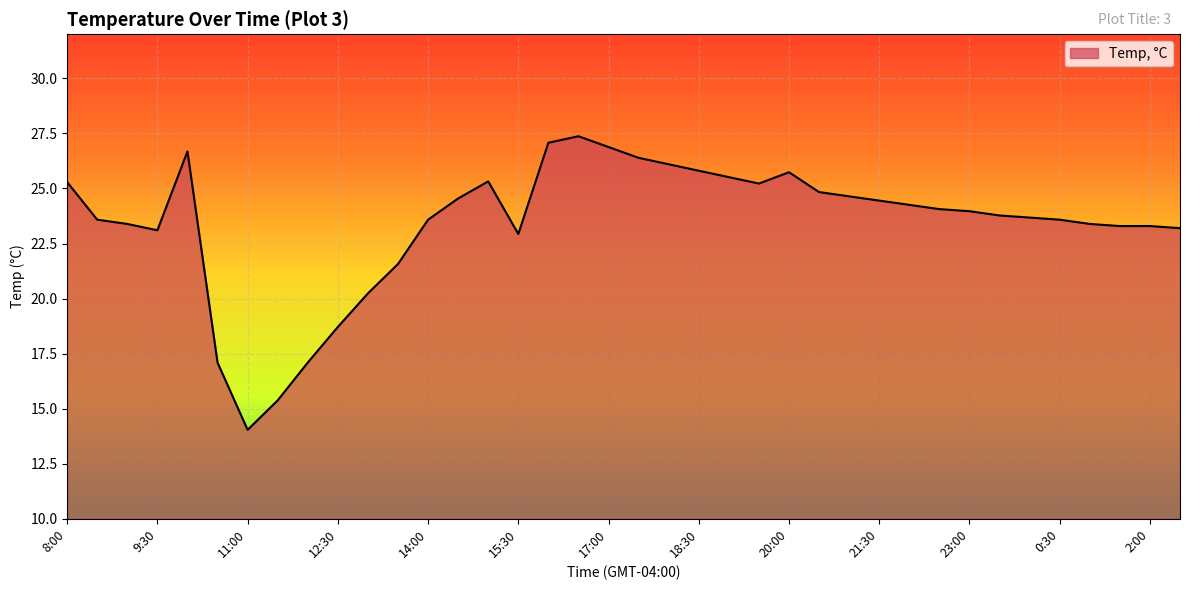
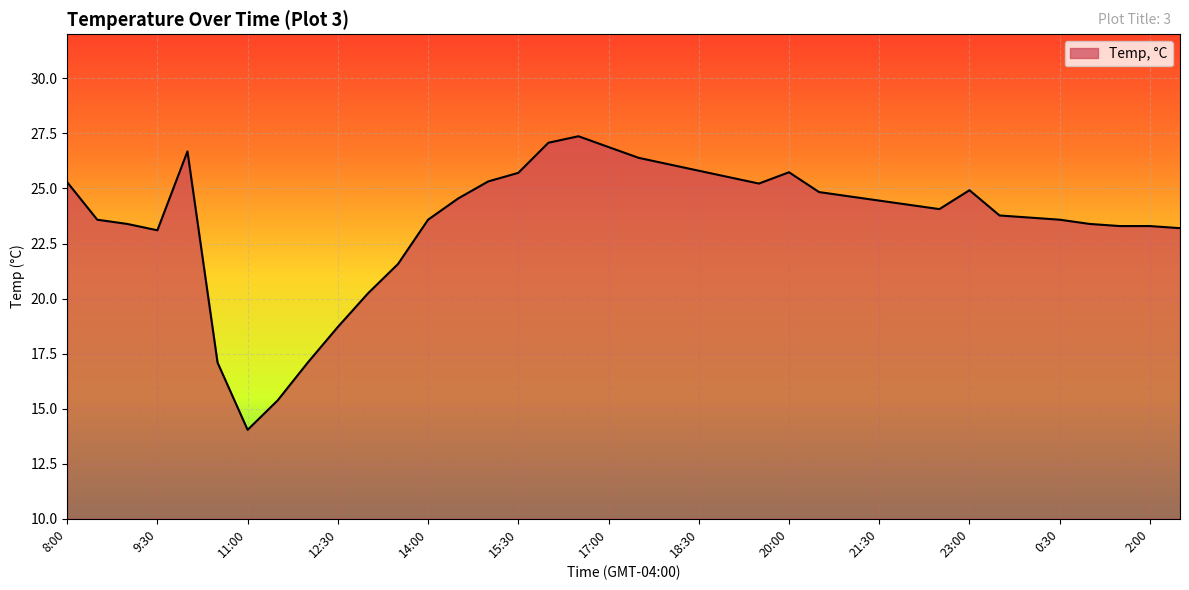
  {
    "8:00": 25.3,
    "9:30": 23.1,
    "11:00": 14.0,
    "12:30": 18.7,
    "14:00": 23.6,
-   "15:30": 22.9,
+   "15:30": 25.7,
    "17:00": 26.9,
    "18:30": 25.8,
    "20:00": 25.7,
    "21:30": 24.4,
-   "23:00": 24.0,
+   "23:00": 24.9,
    "0:30": 23.6,
    "2:00": 23.3
  }
